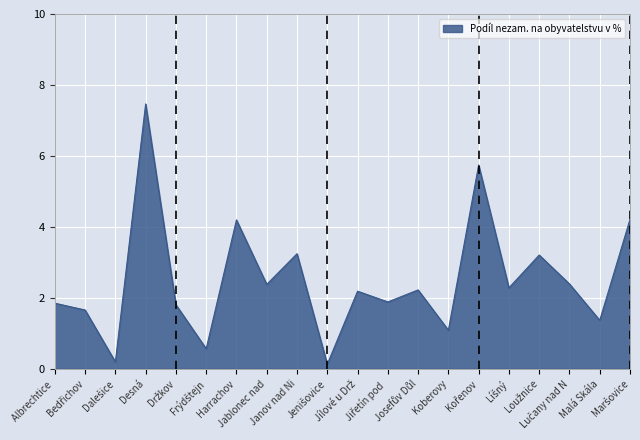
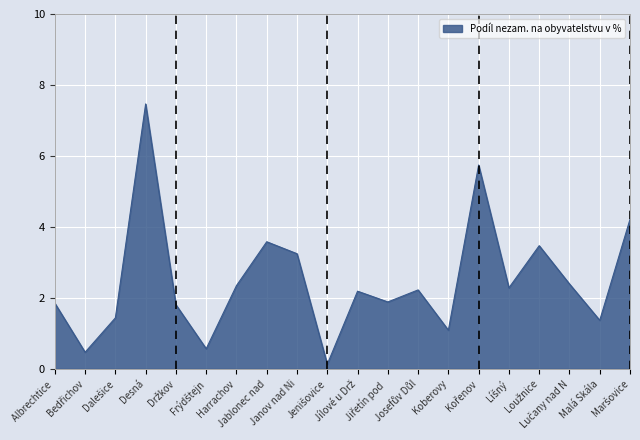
  {
    "Albrechtice": 1.9,
-   "Bedřichov": 1.7,
-   "Dalešice": 0.2,
+   "Bedřichov": 0.5,
+   "Dalešice": 1.4,
    "Desná": 7.5,
    "Držkov": 1.8,
    "Frýdštejn": 0.6,
-   "Harrachov": 4.2,
-   "Jablonec nad": 2.4,
+   "Harrachov": 2.3,
+   "Jablonec nad": 3.6,
    "Janov nad Ni": 3.2,
    "Jenišovice": 0.1,
    "Jílové u Drž": 2.2,
    "Jiřetín pod": 1.9,
    "Josefův Důl": 2.2,
    "Koberovy": 1.1,
    "Kořenov": 5.7,
    "Líšný": 2.3,
-   "Loužnice": 3.2,
+   "Loužnice": 3.5,
    "Lučany nad N": 2.4,
    "Malá Skála": 1.4,
    "Maršovice": 4.2
  }
